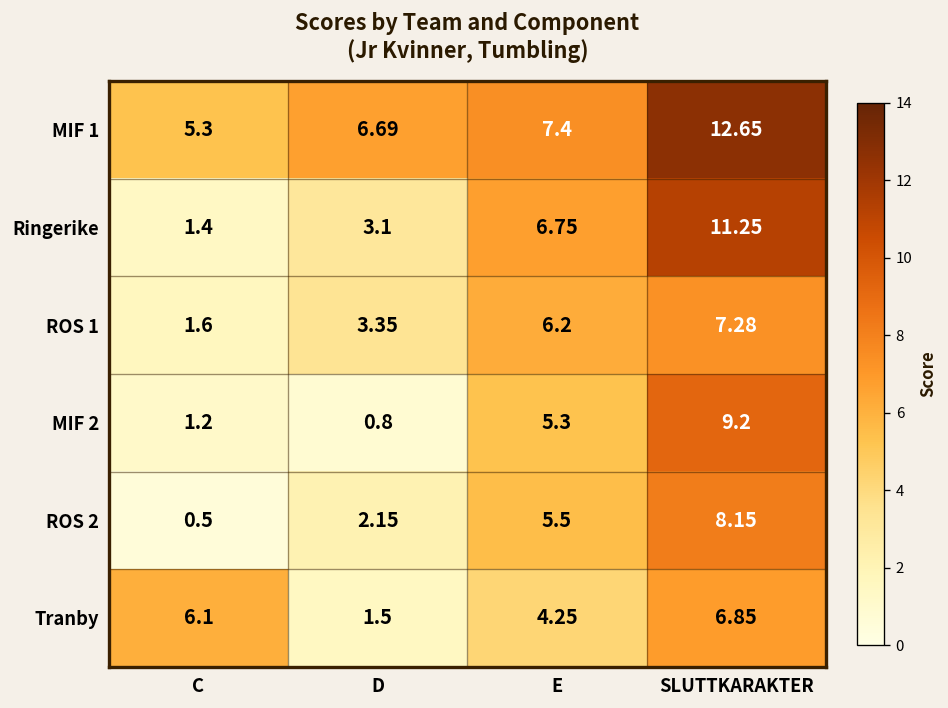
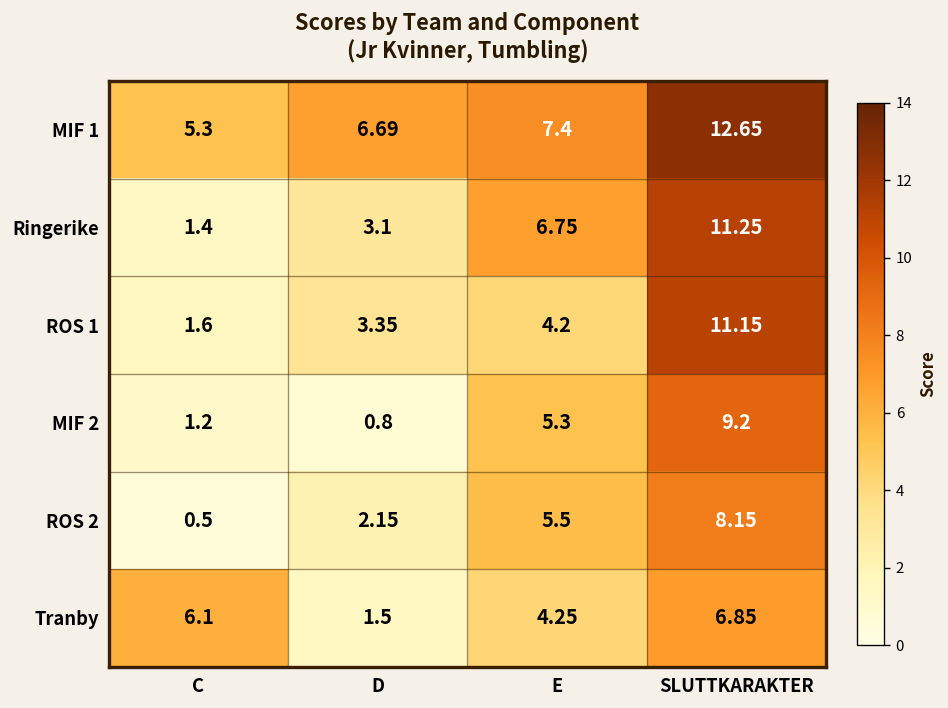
  {
    "MIF 1": {
      "C": 5.3,
      "D": 6.69,
      "E": 7.4,
      "SLUTTKARAKTER": 12.65
    },
    "Ringerike": {
      "C": 1.4,
      "D": 3.1,
      "E": 6.75,
      "SLUTTKARAKTER": 11.25
    },
    "ROS 1": {
      "C": 1.6,
      "D": 3.35,
-     "E": 6.2,
-     "SLUTTKARAKTER": 7.28
+     "E": 4.2,
+     "SLUTTKARAKTER": 11.15
    },
    "MIF 2": {
      "C": 1.2,
      "D": 0.8,
      "E": 5.3,
      "SLUTTKARAKTER": 9.2
    },
    "ROS 2": {
      "C": 0.5,
      "D": 2.15,
      "E": 5.5,
      "SLUTTKARAKTER": 8.15
    },
    "Tranby": {
      "C": 6.1,
      "D": 1.5,
      "E": 4.25,
      "SLUTTKARAKTER": 6.85
    }
  }
